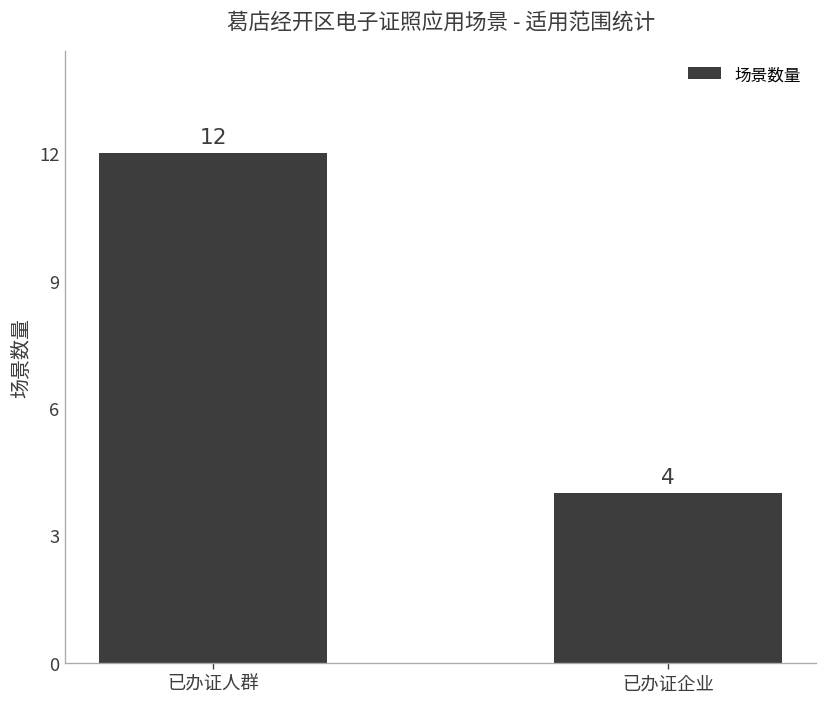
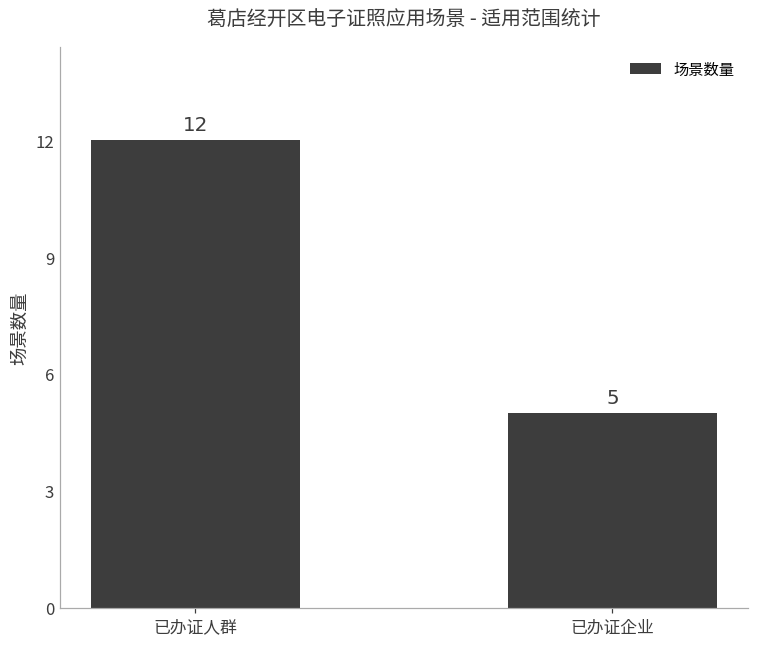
  {
    "已办证人群": 12,
-   "已办证企业": 4
+   "已办证企业": 5
  }
